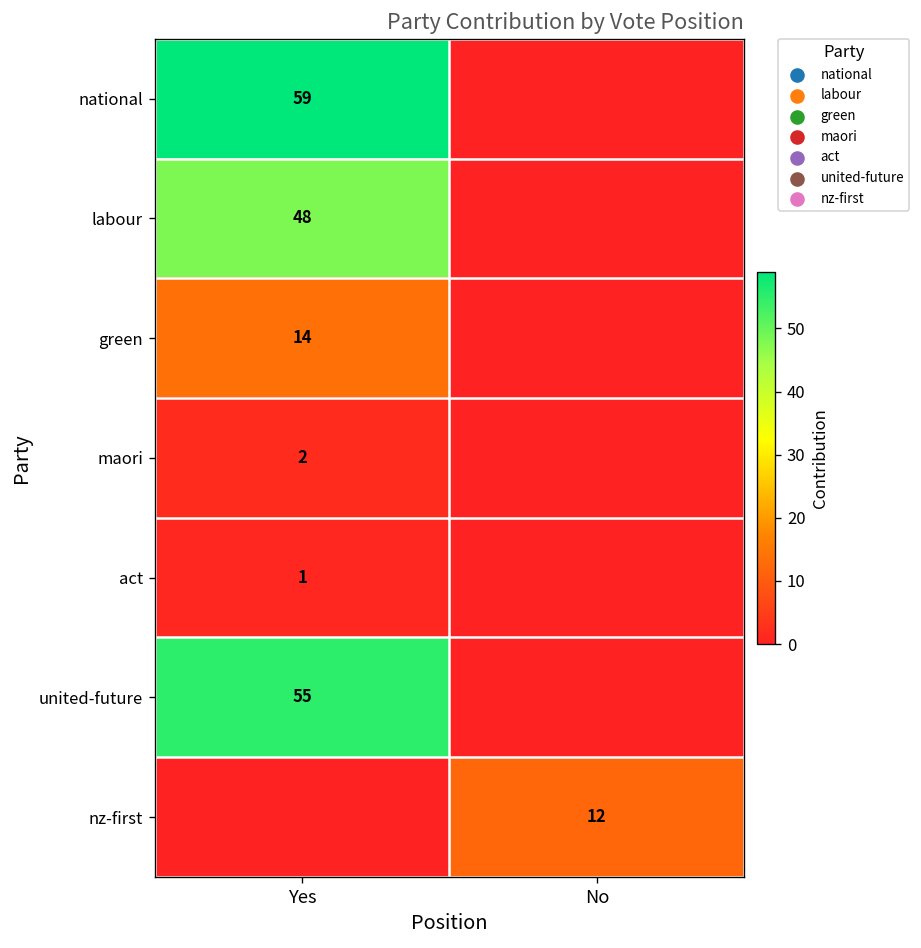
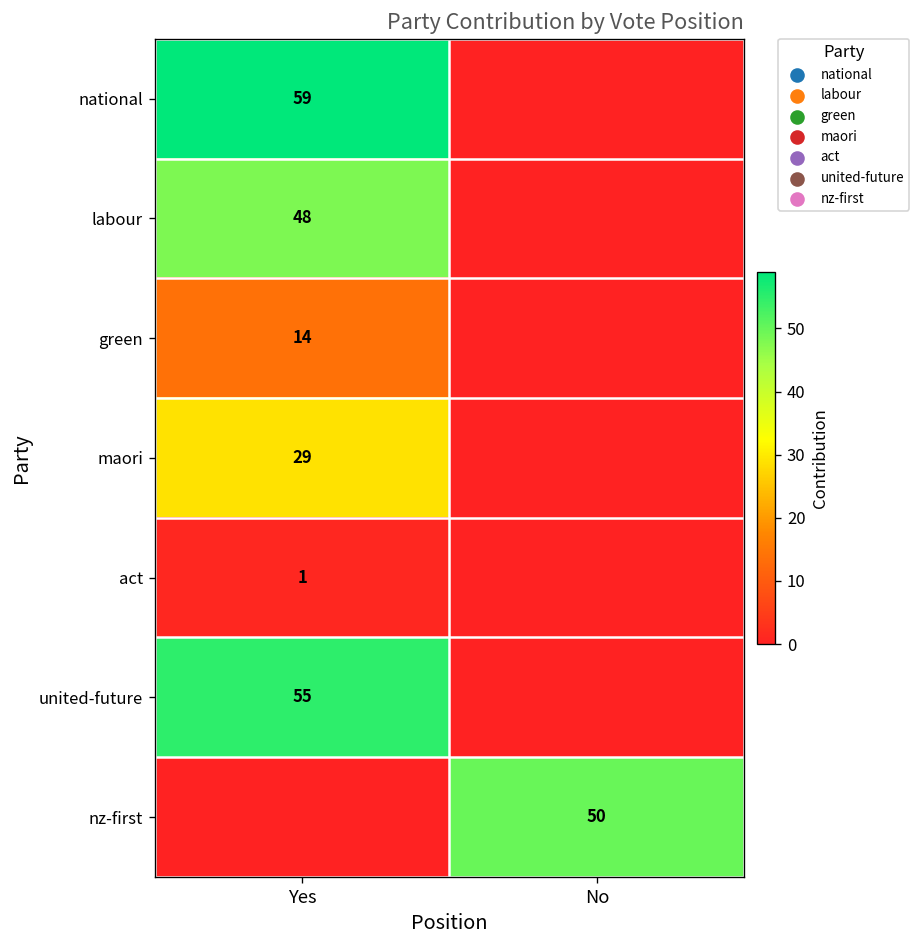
  {
    "national": {
      "Yes": 59
    },
    "labour": {
      "Yes": 48
    },
    "green": {
      "Yes": 14
    },
    "maori": {
-     "Yes": 2
+     "Yes": 29
    },
    "act": {
      "Yes": 1
    },
    "united-future": {
      "Yes": 55
    },
    "nz-first": {
-     "No": 12
+     "No": 50
    }
  }
